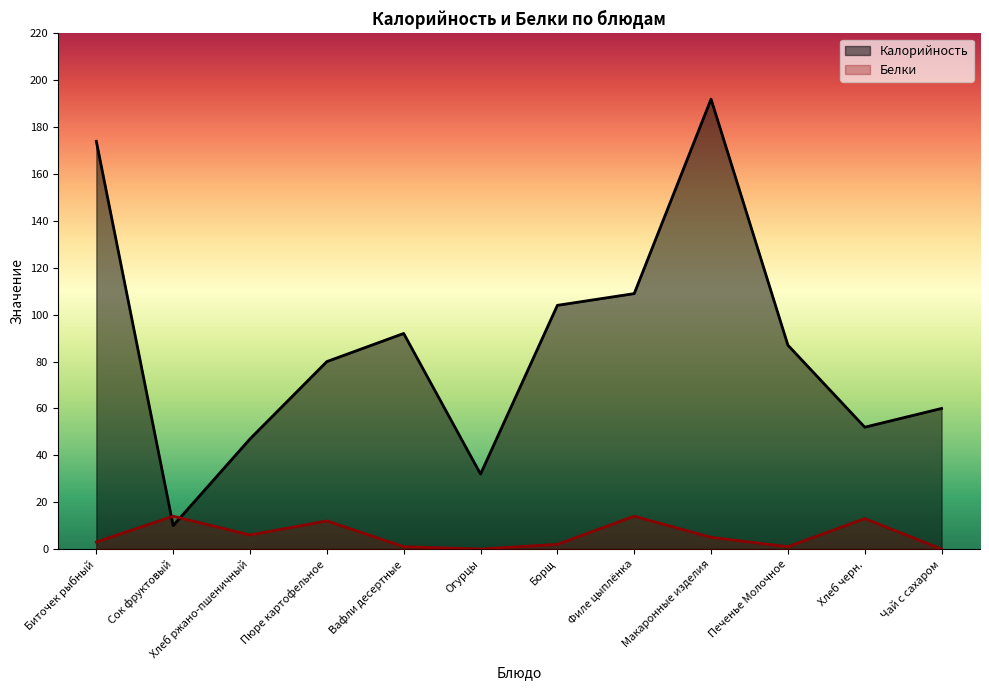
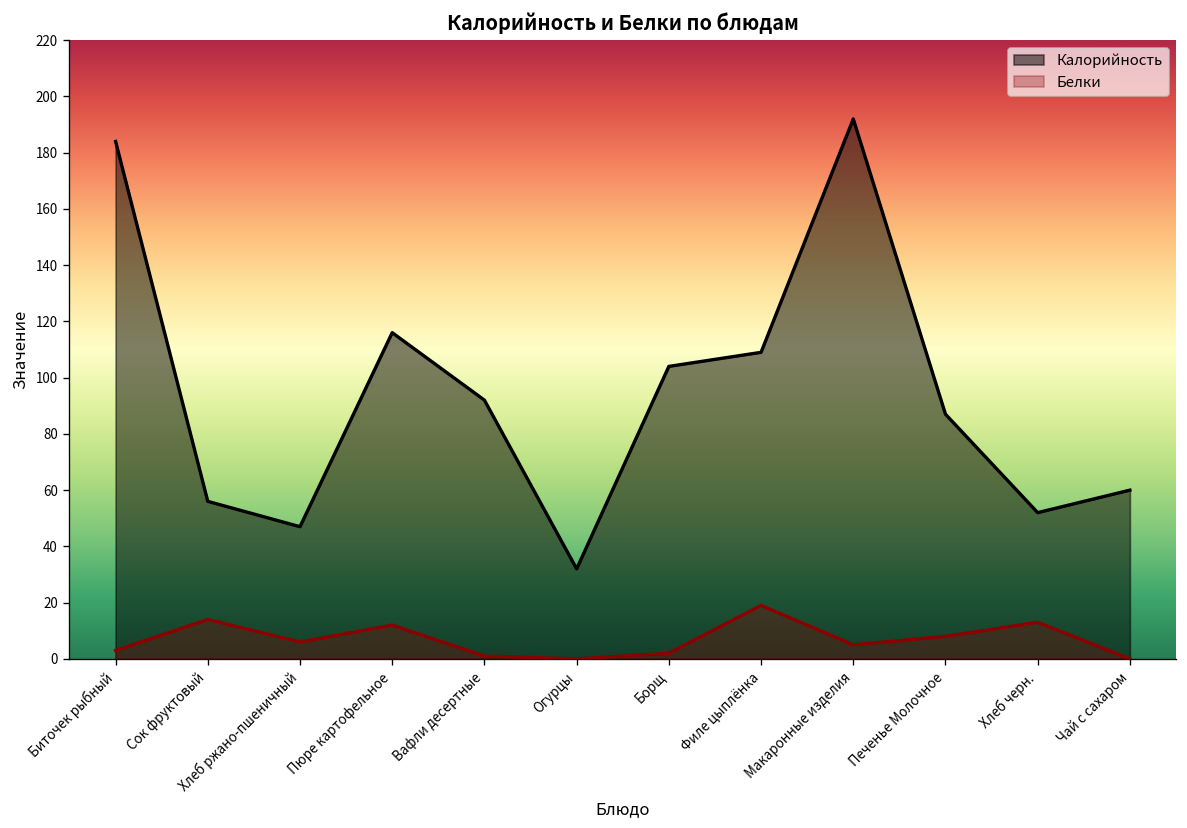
  {
    "Калорийность": {
-     "Биточек рыбный": 174,
-     "Сок фруктовый": 10,
+     "Биточек рыбный": 184,
+     "Сок фруктовый": 56,
      "Хлеб ржано-пшеничный": 47,
-     "Пюре картофельное": 80,
+     "Пюре картофельное": 116,
      "Вафли десертные": 92,
      "Огурцы": 32,
      "Борщ": 104,
      "Филе цыплёнка": 109,
      "Макаронные изделия": 192,
      "Печенье Молочное": 87,
      "Хлеб черн.": 52,
      "Чай с сахаром": 60
    },
    "Белки": {
      "Биточек рыбный": 3,
      "Сок фруктовый": 14,
      "Хлеб ржано-пшеничный": 6,
      "Пюре картофельное": 12,
      "Вафли десертные": 1,
      "Огурцы": 0,
      "Борщ": 2,
-     "Филе цыплёнка": 14,
+     "Филе цыплёнка": 19,
      "Макаронные изделия": 5,
-     "Печенье Молочное": 1,
+     "Печенье Молочное": 8,
      "Хлеб черн.": 13,
      "Чай с сахаром": 0
    }
  }
